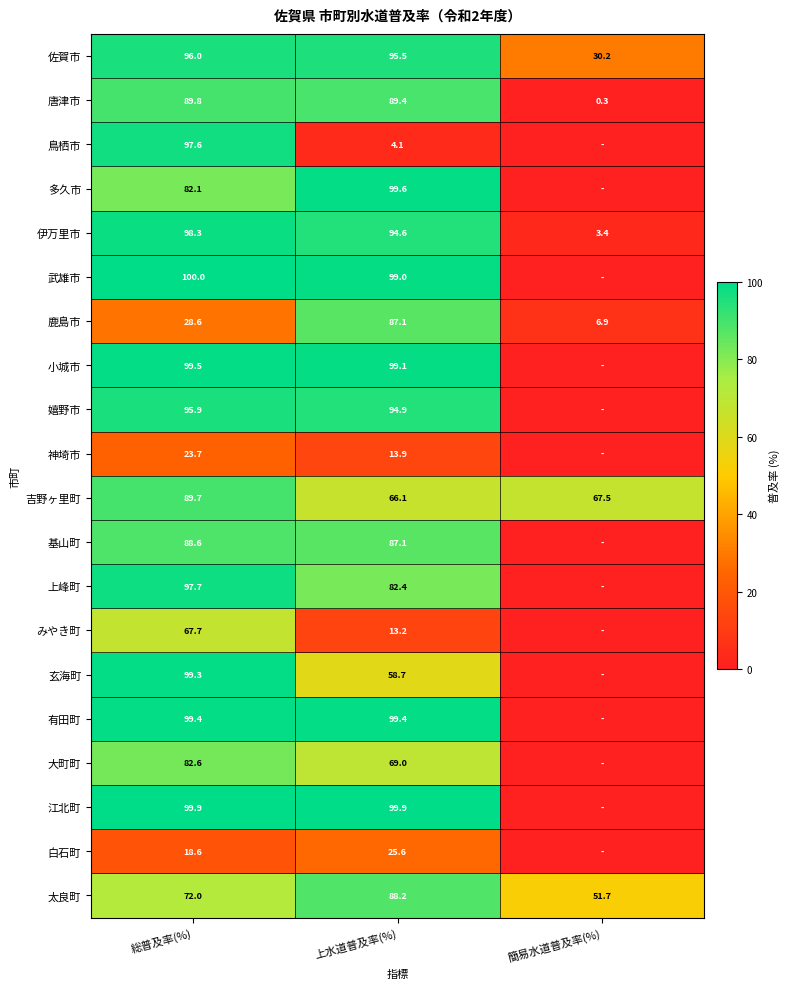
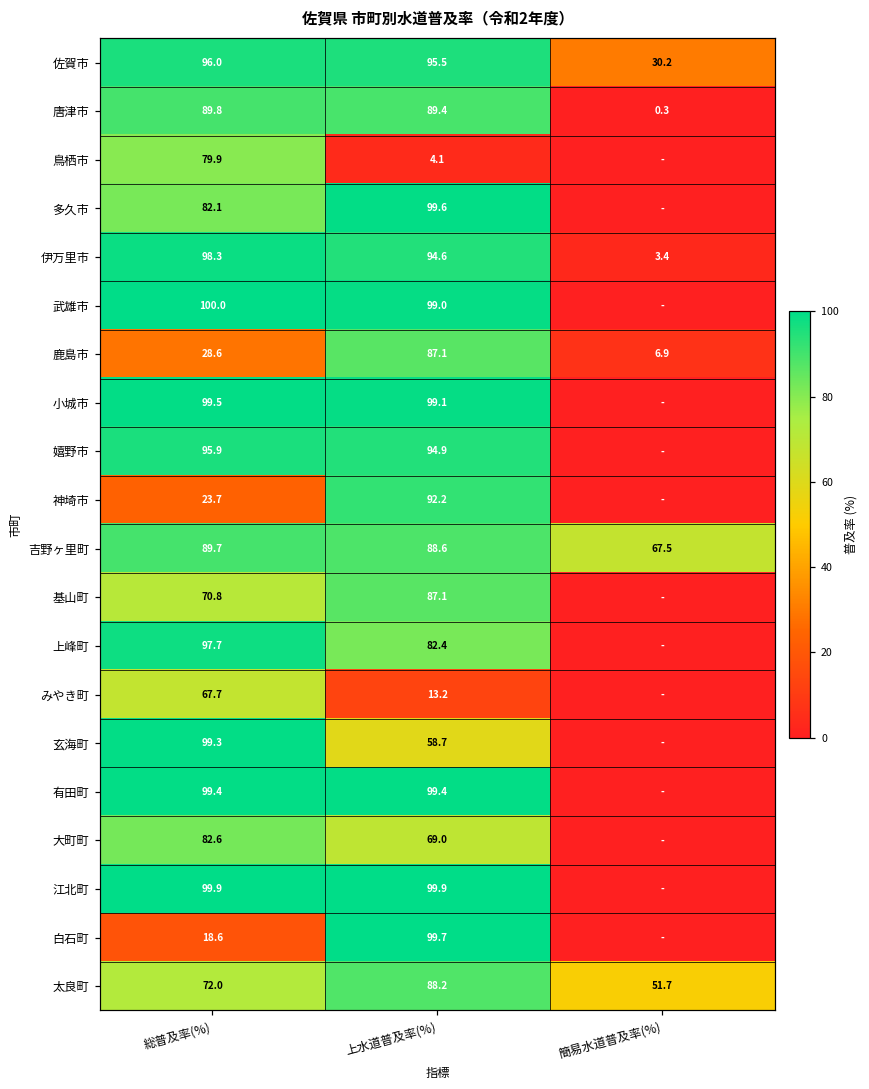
  {
    "佐賀市": {
      "総普及率(%)": 96.0,
      "上水道普及率(%)": 95.5,
      "簡易水道普及率(%)": 30.2
    },
    "唐津市": {
      "総普及率(%)": 89.8,
      "上水道普及率(%)": 89.4,
      "簡易水道普及率(%)": 0.3
    },
    "鳥栖市": {
-     "総普及率(%)": 97.6,
+     "総普及率(%)": 79.9,
      "上水道普及率(%)": 4.1
    },
    "多久市": {
      "総普及率(%)": 82.1,
      "上水道普及率(%)": 99.6
    },
    "伊万里市": {
      "総普及率(%)": 98.3,
      "上水道普及率(%)": 94.6,
      "簡易水道普及率(%)": 3.4
    },
    "武雄市": {
      "総普及率(%)": 100.0,
      "上水道普及率(%)": 99.0
    },
    "鹿島市": {
      "総普及率(%)": 28.6,
      "上水道普及率(%)": 87.1,
      "簡易水道普及率(%)": 6.9
    },
    "小城市": {
      "総普及率(%)": 99.5,
      "上水道普及率(%)": 99.1
    },
    "嬉野市": {
      "総普及率(%)": 95.9,
      "上水道普及率(%)": 94.9
    },
    "神埼市": {
      "総普及率(%)": 23.7,
-     "上水道普及率(%)": 13.9
+     "上水道普及率(%)": 92.2
    },
    "吉野ヶ里町": {
      "総普及率(%)": 89.7,
-     "上水道普及率(%)": 66.1,
+     "上水道普及率(%)": 88.6,
      "簡易水道普及率(%)": 67.5
    },
    "基山町": {
-     "総普及率(%)": 88.6,
+     "総普及率(%)": 70.8,
      "上水道普及率(%)": 87.1
    },
    "上峰町": {
      "総普及率(%)": 97.7,
      "上水道普及率(%)": 82.4
    },
    "みやき町": {
      "総普及率(%)": 67.7,
      "上水道普及率(%)": 13.2
    },
    "玄海町": {
      "総普及率(%)": 99.3,
      "上水道普及率(%)": 58.7
    },
    "有田町": {
      "総普及率(%)": 99.4,
      "上水道普及率(%)": 99.4
    },
    "大町町": {
      "総普及率(%)": 82.6,
      "上水道普及率(%)": 69.0
    },
    "江北町": {
      "総普及率(%)": 99.9,
      "上水道普及率(%)": 99.9
    },
    "白石町": {
      "総普及率(%)": 18.6,
-     "上水道普及率(%)": 25.6
+     "上水道普及率(%)": 99.7
    },
    "太良町": {
      "総普及率(%)": 72.0,
      "上水道普及率(%)": 88.2,
      "簡易水道普及率(%)": 51.7
    }
  }
